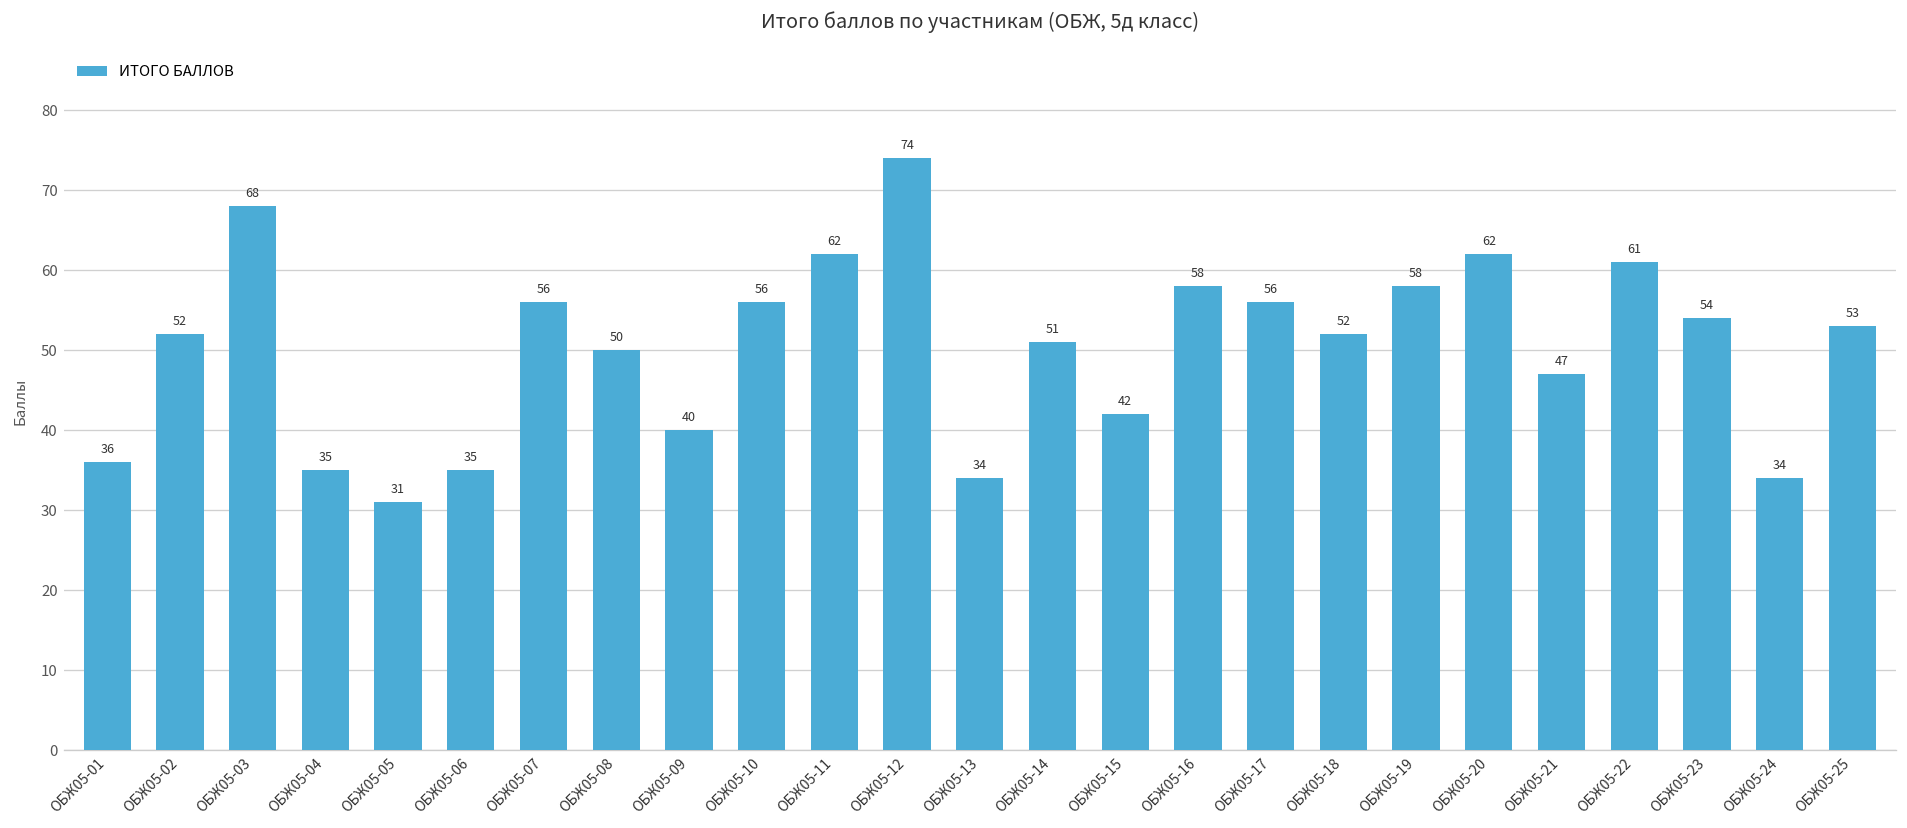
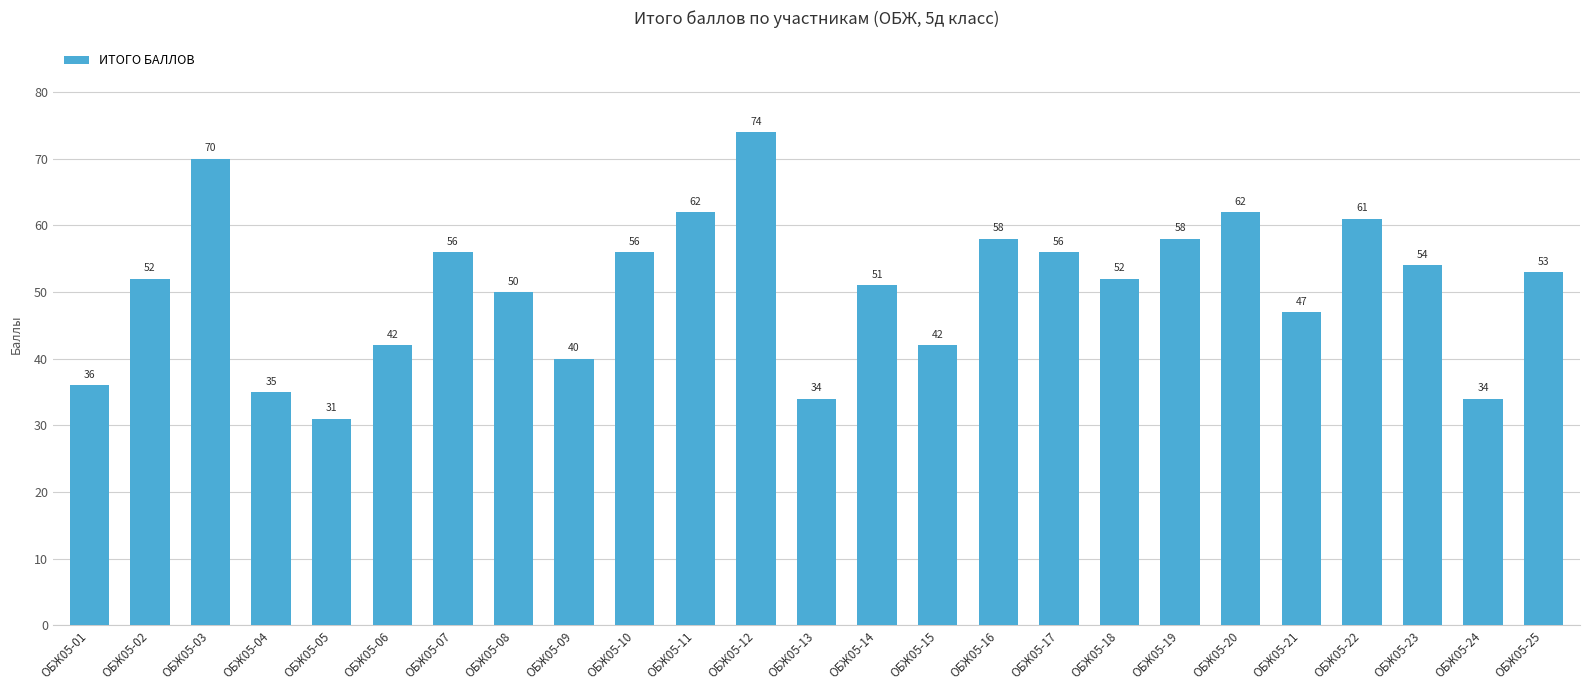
  {
    "ОБЖ05-01": 36,
    "ОБЖ05-02": 52,
-   "ОБЖ05-03": 68,
+   "ОБЖ05-03": 70,
    "ОБЖ05-04": 35,
    "ОБЖ05-05": 31,
-   "ОБЖ05-06": 35,
+   "ОБЖ05-06": 42,
    "ОБЖ05-07": 56,
    "ОБЖ05-08": 50,
    "ОБЖ05-09": 40,
    "ОБЖ05-10": 56,
    "ОБЖ05-11": 62,
    "ОБЖ05-12": 74,
    "ОБЖ05-13": 34,
    "ОБЖ05-14": 51,
    "ОБЖ05-15": 42,
    "ОБЖ05-16": 58,
    "ОБЖ05-17": 56,
    "ОБЖ05-18": 52,
    "ОБЖ05-19": 58,
    "ОБЖ05-20": 62,
    "ОБЖ05-21": 47,
    "ОБЖ05-22": 61,
    "ОБЖ05-23": 54,
    "ОБЖ05-24": 34,
    "ОБЖ05-25": 53
  }
